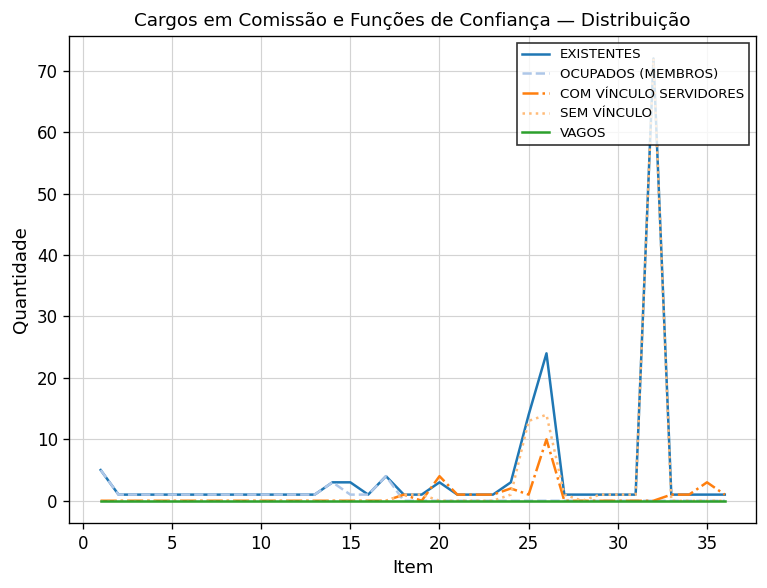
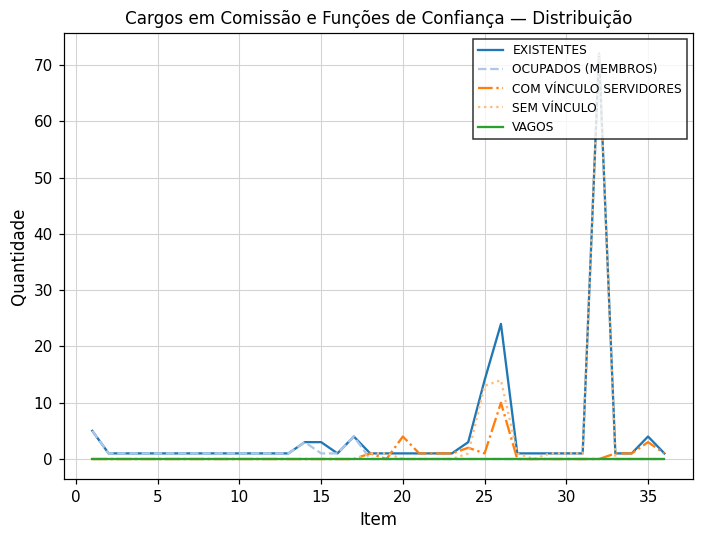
  {
    "EXISTENTES": {
      "15": 3,
-     "20": 3,
+     "20": 1,
      "25": 14,
-     "35": 1
+     "35": 4
    },
    "OCUPADOS (MEMBROS)": {
      "15": 1
    },
    "COM VÍNCULO SERVIDORES": {
      "20": 4,
      "25": 1,
      "35": 3
    },
    "SEM VÍNCULO": {
      "25": 13
    }
  }
